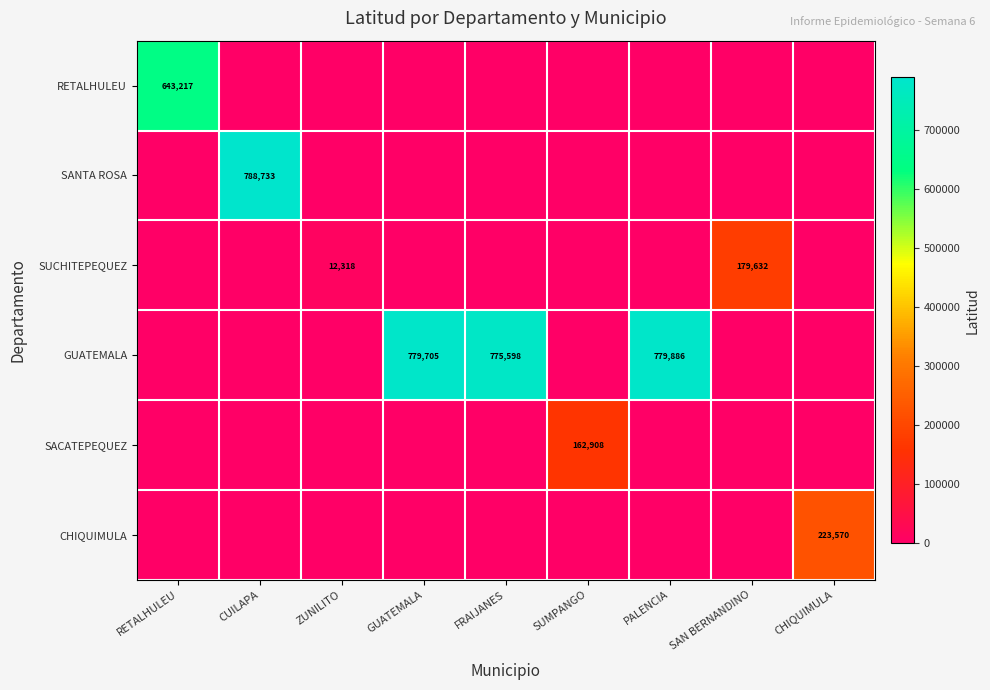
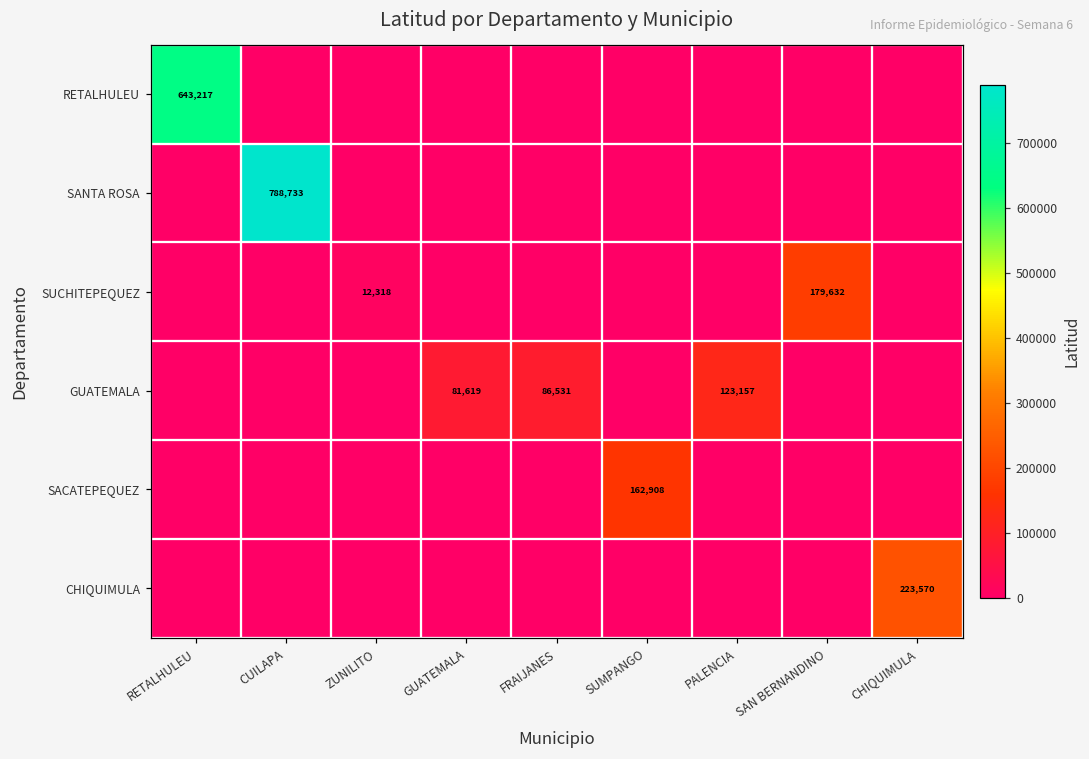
  {
    "RETALHULEU": {
      "RETALHULEU": "643,217"
    },
    "SANTA ROSA": {
      "CUILAPA": "788,733"
    },
    "SUCHITEPEQUEZ": {
      "ZUNILITO": "12,318",
      "SAN BERNANDINO": "179,632"
    },
    "GUATEMALA": {
-     "GUATEMALA": "779,705",
-     "FRAIJANES": "775,598",
-     "PALENCIA": "779,886"
+     "GUATEMALA": "81,619",
+     "FRAIJANES": "86,531",
+     "PALENCIA": "123,157"
    },
    "SACATEPEQUEZ": {
      "SUMPANGO": "162,908"
    },
    "CHIQUIMULA": {
      "CHIQUIMULA": "223,570"
    }
  }
